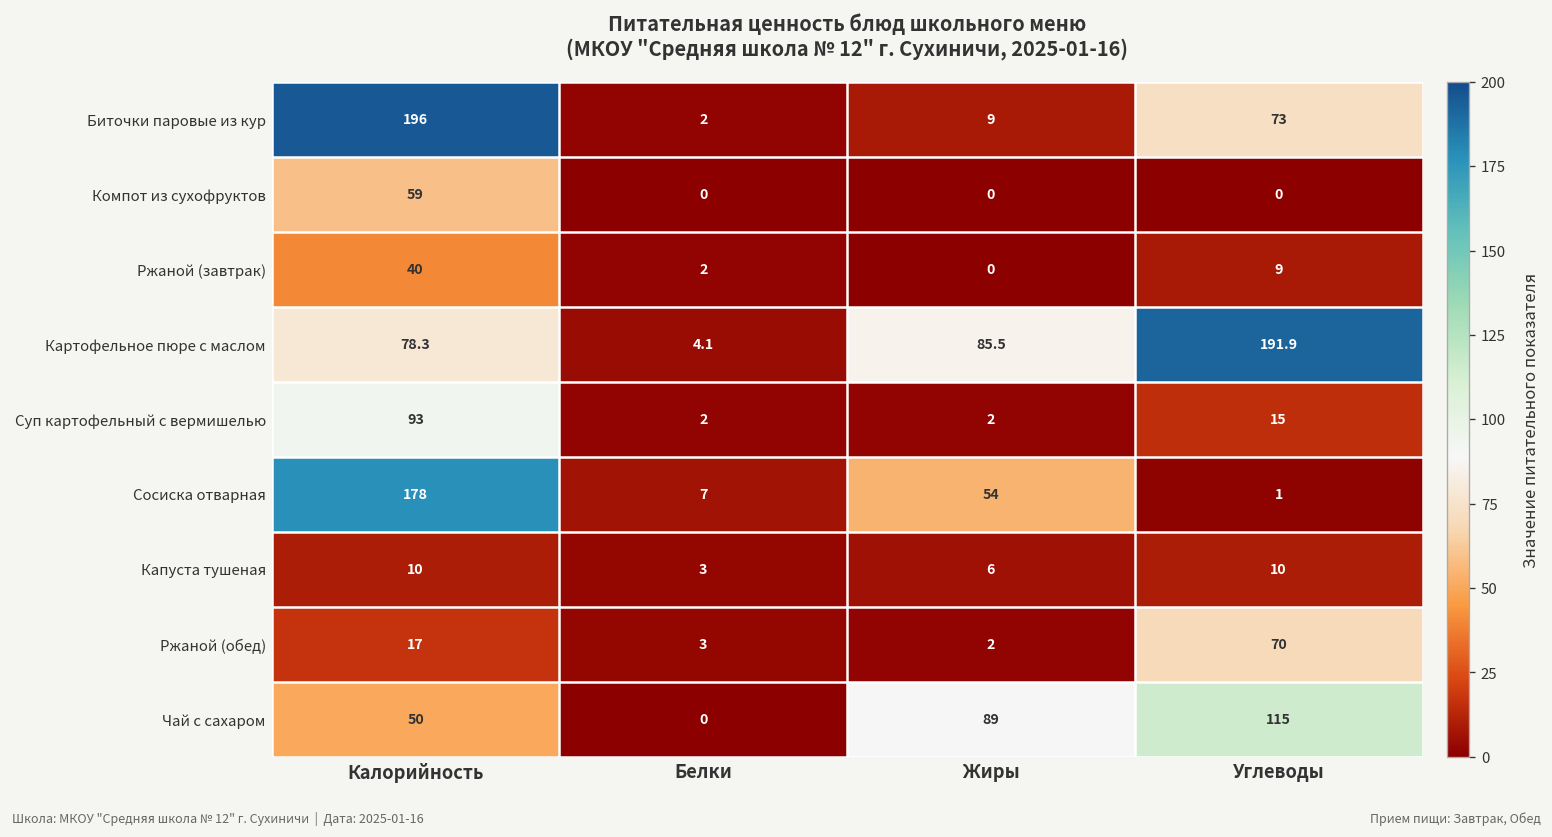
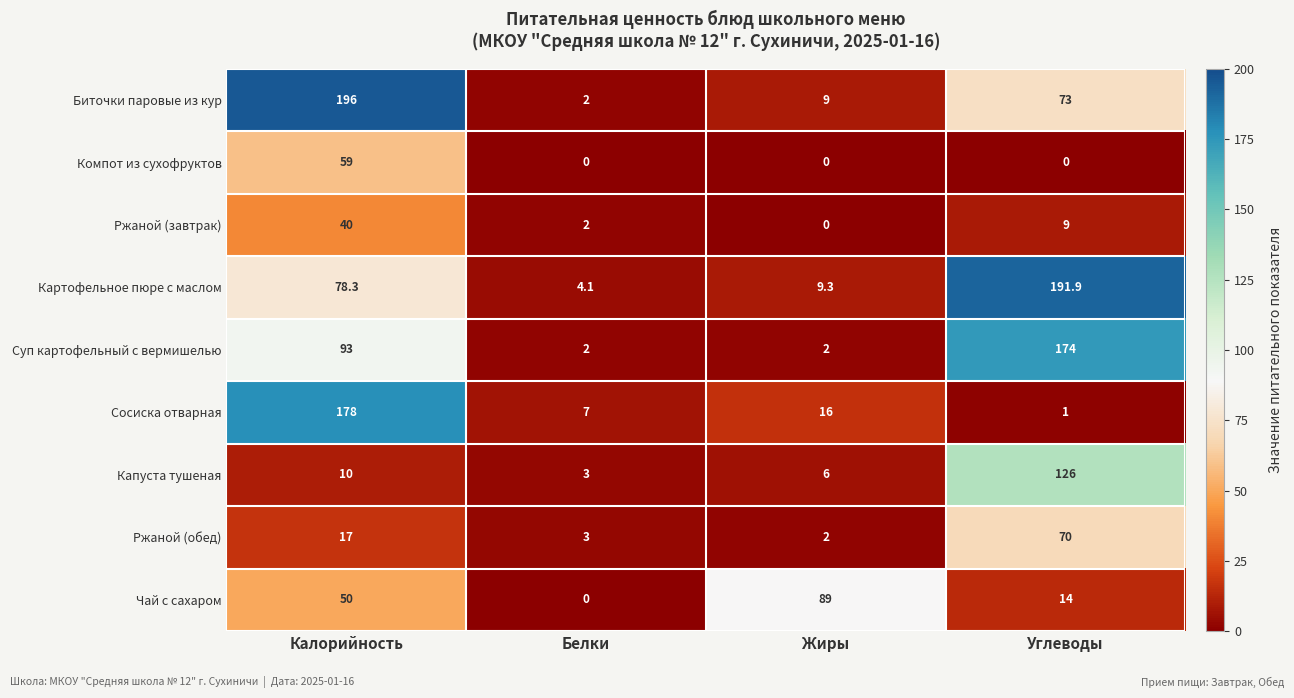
  {
    "Биточки паровые из кур": {
      "Калорийность": 196,
      "Белки": 2,
      "Жиры": 9,
      "Углеводы": 73
    },
    "Компот из сухофруктов": {
      "Калорийность": 59,
      "Белки": 0,
      "Жиры": 0,
      "Углеводы": 0
    },
    "Ржаной (завтрак)": {
      "Калорийность": 40,
      "Белки": 2,
      "Жиры": 0,
      "Углеводы": 9
    },
    "Картофельное пюре с маслом": {
      "Калорийность": 78.3,
      "Белки": 4.1,
-     "Жиры": 85.5,
+     "Жиры": 9.3,
      "Углеводы": 191.9
    },
    "Суп картофельный с вермишелью": {
      "Калорийность": 93,
      "Белки": 2,
      "Жиры": 2,
-     "Углеводы": 15
+     "Углеводы": 174
    },
    "Сосиска отварная": {
      "Калорийность": 178,
      "Белки": 7,
-     "Жиры": 54,
+     "Жиры": 16,
      "Углеводы": 1
    },
    "Капуста тушеная": {
      "Калорийность": 10,
      "Белки": 3,
      "Жиры": 6,
-     "Углеводы": 10
+     "Углеводы": 126
    },
    "Ржаной (обед)": {
      "Калорийность": 17,
      "Белки": 3,
      "Жиры": 2,
      "Углеводы": 70
    },
    "Чай с сахаром": {
      "Калорийность": 50,
      "Белки": 0,
      "Жиры": 89,
-     "Углеводы": 115
+     "Углеводы": 14
    }
  }
